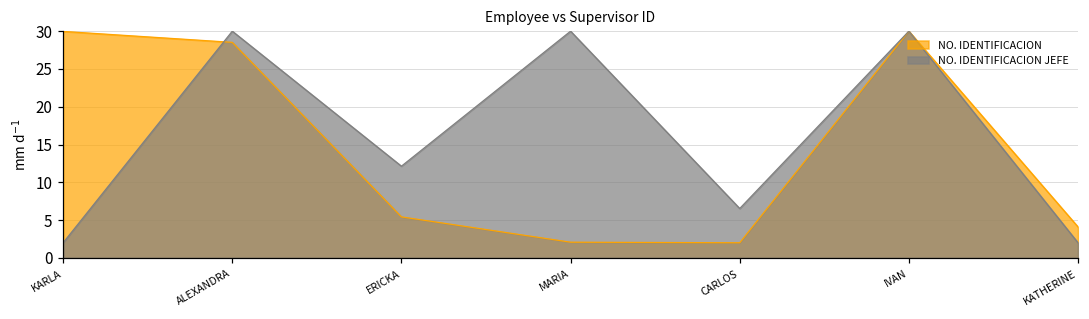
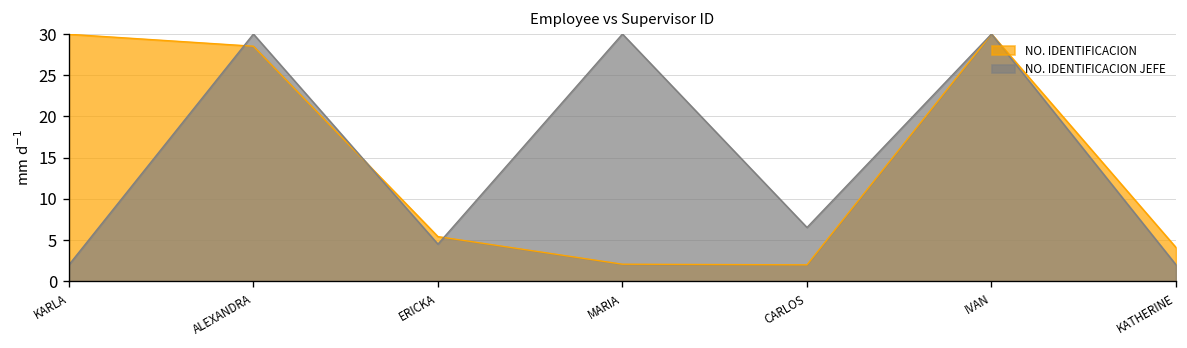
  {
    "NO. IDENTIFICACION": {
      "KARLA": 30,
      "ALEXANDRA": 29,
      "ERICKA": 5,
      "MARIA": 2,
      "CARLOS": 2,
      "KATHERINE": 4
    },
    "NO. IDENTIFICACION JEFE": {
      "KARLA": 2,
      "ALEXANDRA": 30,
-     "ERICKA": 12,
+     "ERICKA": 5,
      "MARIA": 30,
      "CARLOS": 7,
      "KATHERINE": 2
    }
  }
